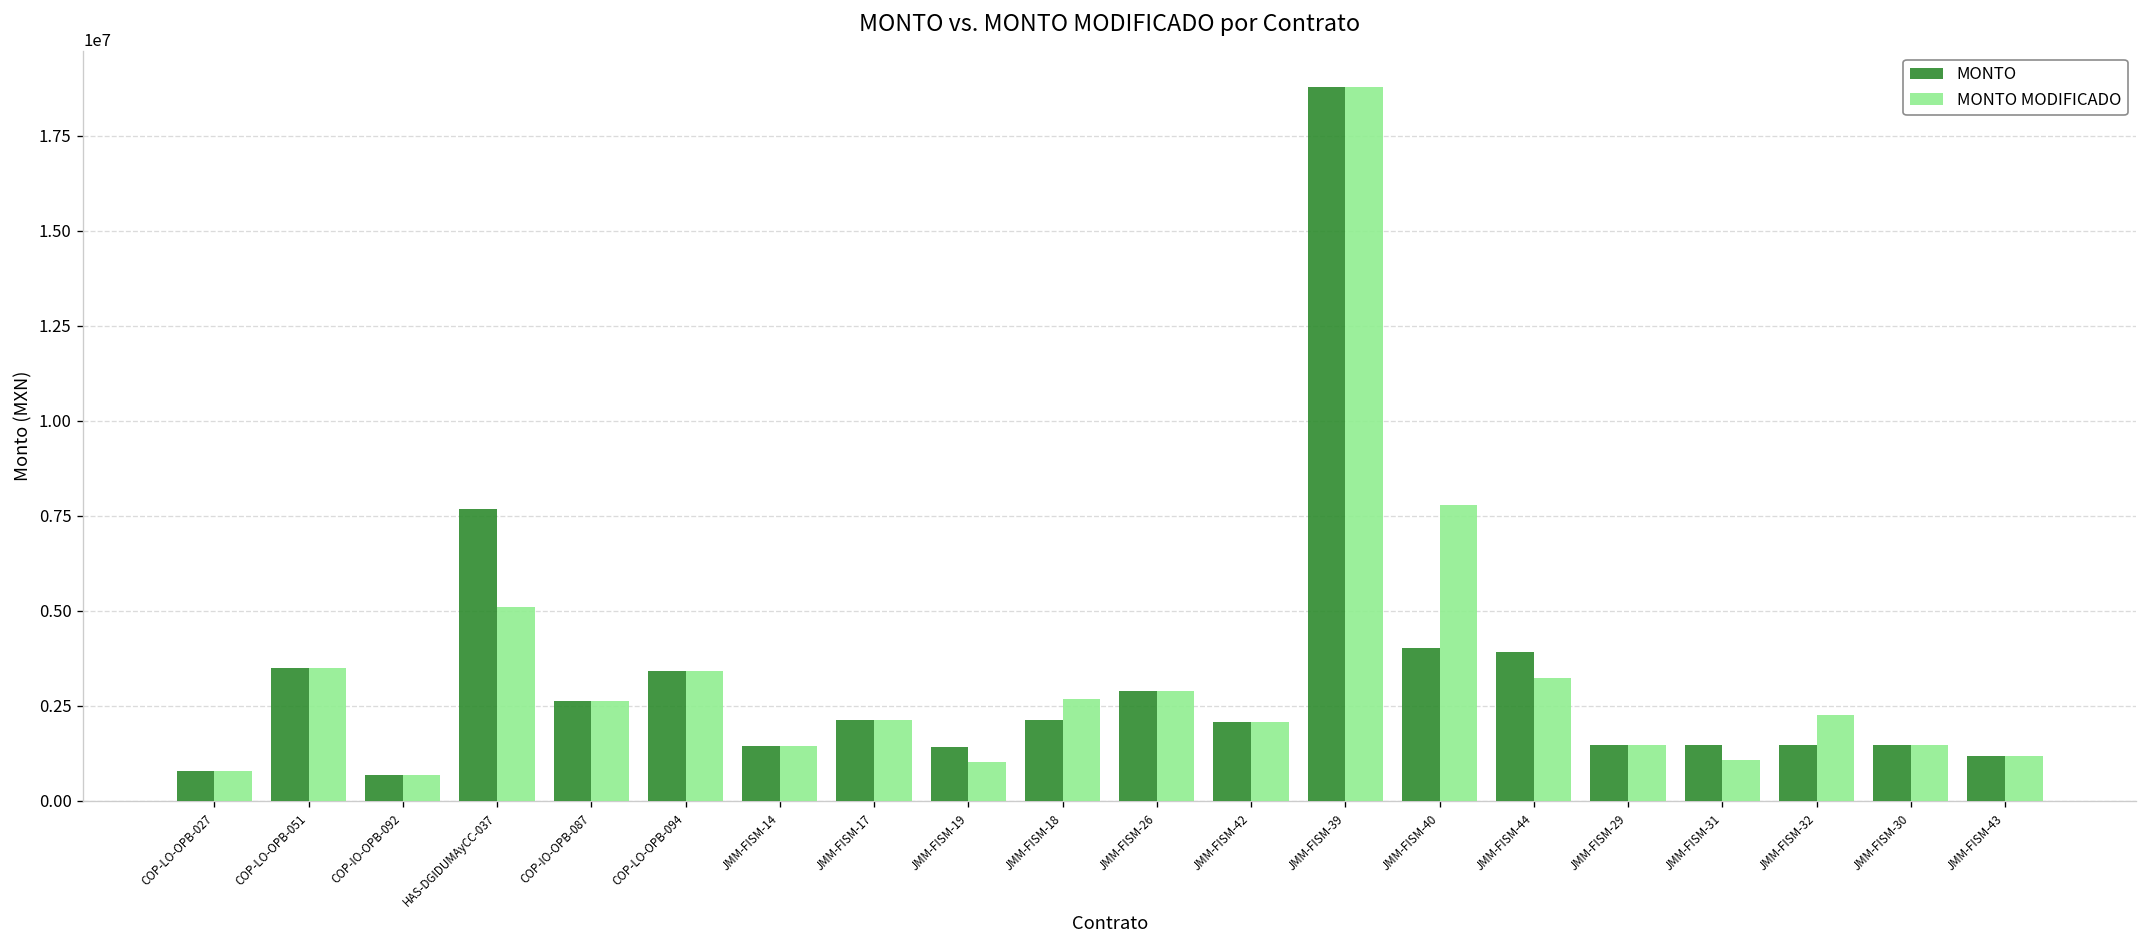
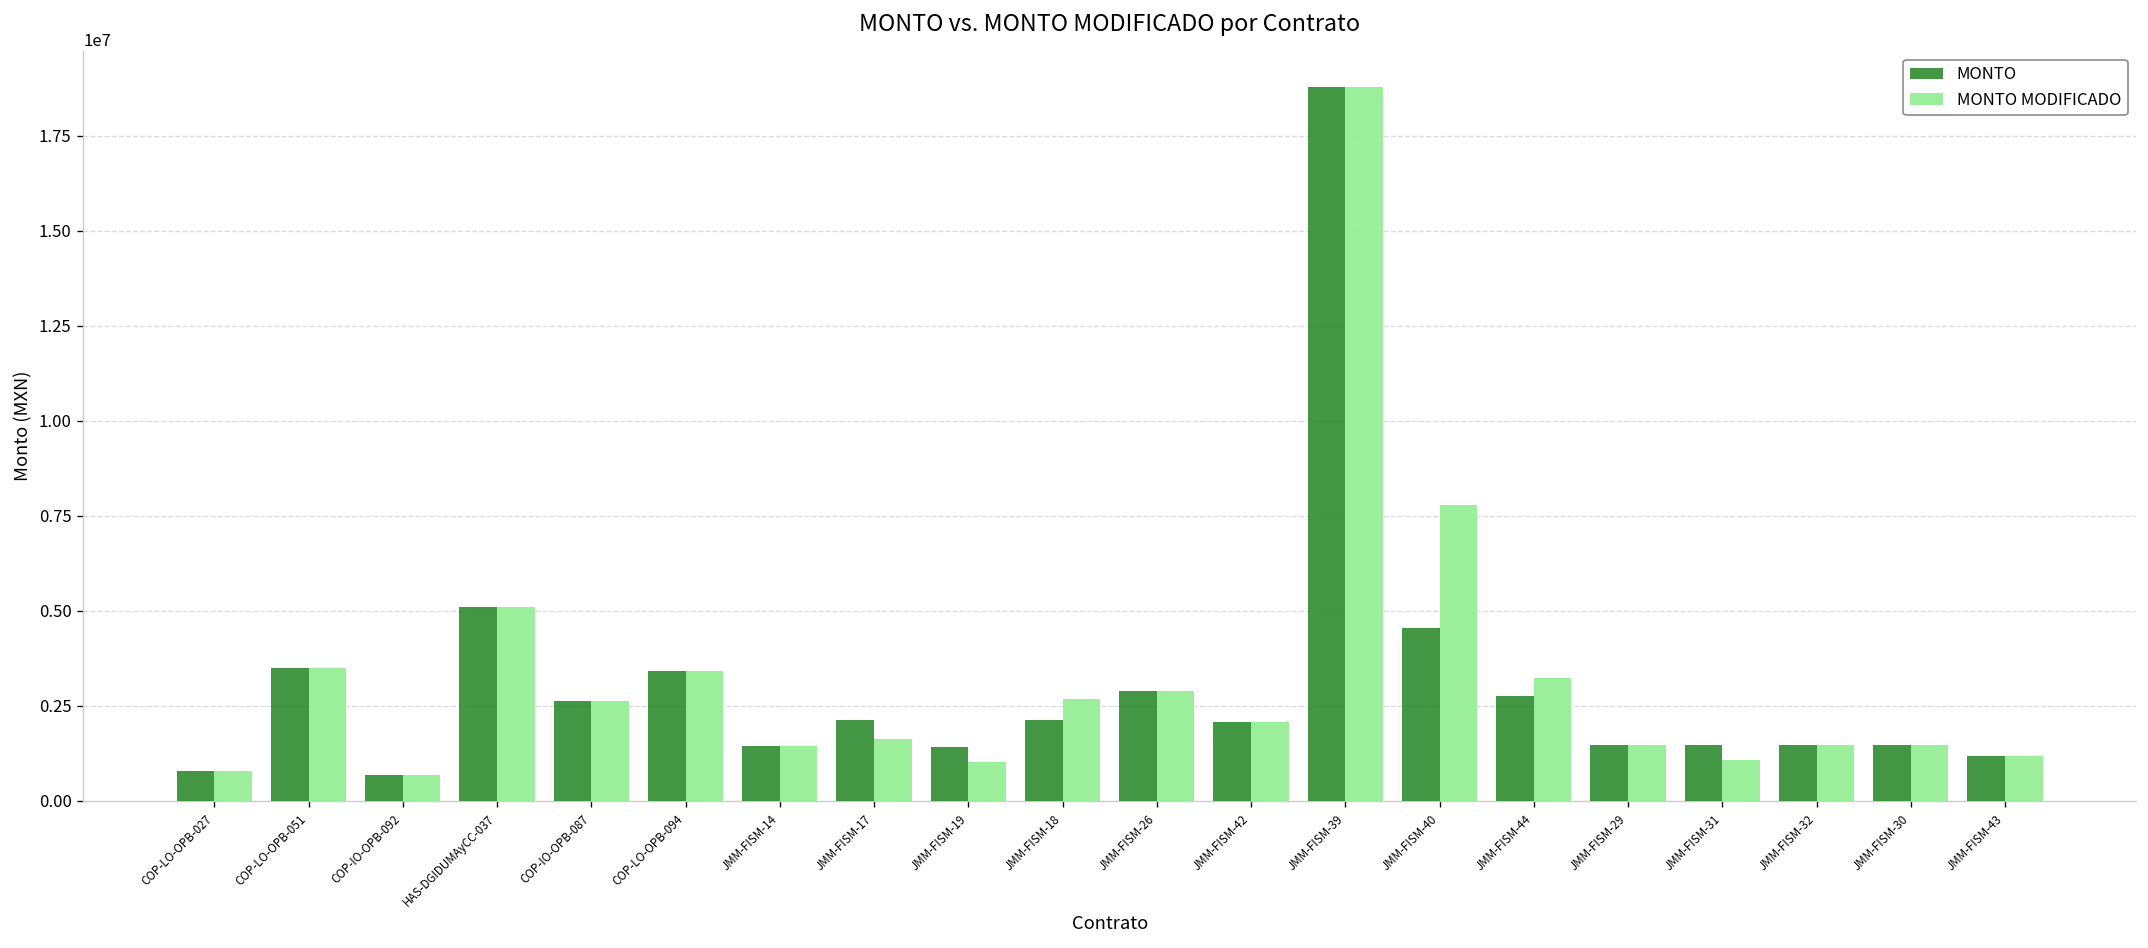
  {
    "MONTO": {
      "COP-LO-OPB-027": 800000,
      "COP-LO-OPB-051": 3500000,
      "COP-IO-OPB-092": 700000,
-     "HAS-DGIDUMAyCC-037": 7700000,
+     "HAS-DGIDUMAyCC-037": 5100000,
      "COP-IO-OPB-087": 2600000,
      "COP-LO-OPB-094": 3400000,
      "JMM-FISM-14": 1400000,
      "JMM-FISM-17": 2100000,
      "JMM-FISM-19": 1400000,
      "JMM-FISM-18": 2100000,
      "JMM-FISM-26": 2900000,
      "JMM-FISM-42": 2100000,
      "JMM-FISM-39": 18800000,
-     "JMM-FISM-40": 4000000,
-     "JMM-FISM-44": 3900000,
+     "JMM-FISM-40": 4500000,
+     "JMM-FISM-44": 2800000,
      "JMM-FISM-29": 1500000,
      "JMM-FISM-31": 1500000,
      "JMM-FISM-32": 1500000,
      "JMM-FISM-30": 1500000,
      "JMM-FISM-43": 1200000
    },
    "MONTO MODIFICADO": {
      "COP-LO-OPB-027": 800000,
      "COP-LO-OPB-051": 3500000,
      "COP-IO-OPB-092": 700000,
      "HAS-DGIDUMAyCC-037": 5100000,
      "COP-IO-OPB-087": 2600000,
      "COP-LO-OPB-094": 3400000,
      "JMM-FISM-14": 1400000,
-     "JMM-FISM-17": 2100000,
+     "JMM-FISM-17": 1600000,
      "JMM-FISM-19": 1000000,
      "JMM-FISM-18": 2700000,
      "JMM-FISM-26": 2900000,
      "JMM-FISM-42": 2100000,
      "JMM-FISM-39": 18800000,
      "JMM-FISM-40": 7800000,
      "JMM-FISM-44": 3200000,
      "JMM-FISM-29": 1500000,
      "JMM-FISM-31": 1100000,
-     "JMM-FISM-32": 2300000,
+     "JMM-FISM-32": 1500000,
      "JMM-FISM-30": 1500000,
      "JMM-FISM-43": 1200000
    }
  }
